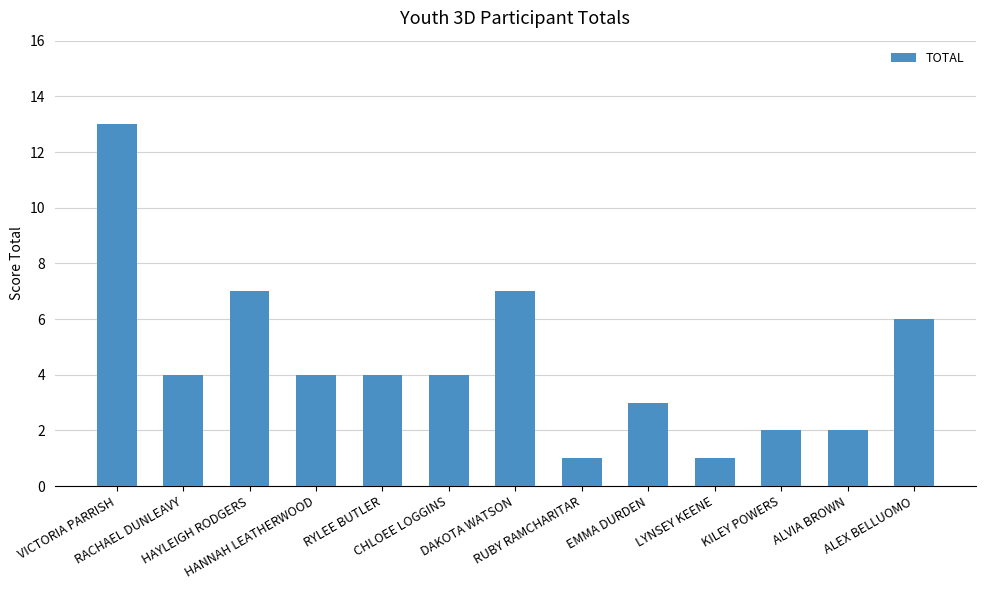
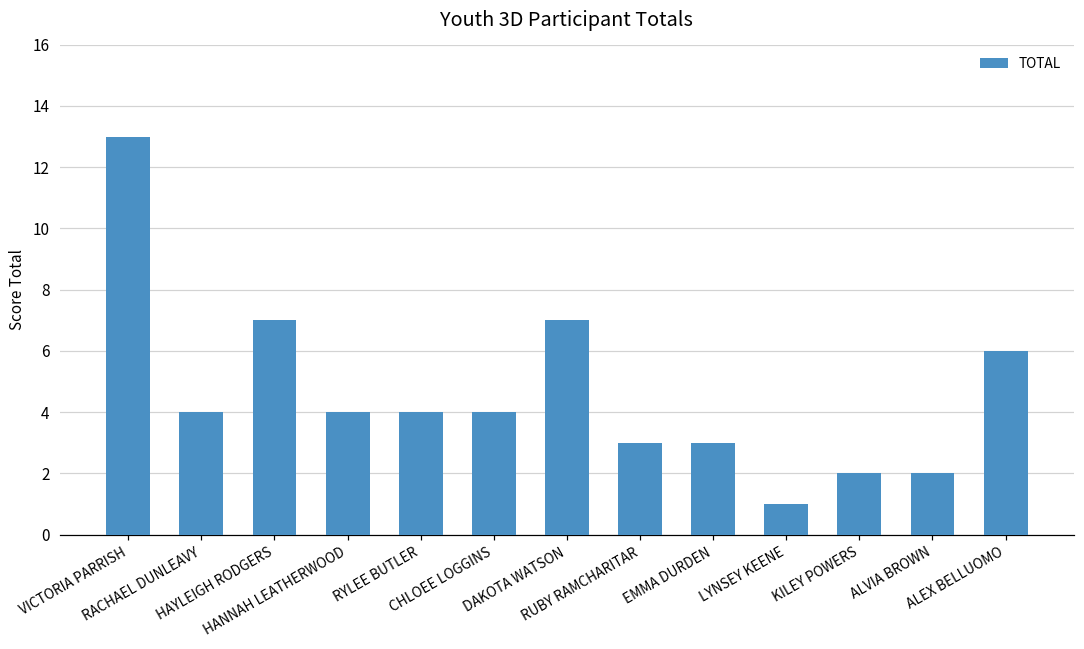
  {
    "VICTORIA PARRISH": 13,
    "RACHAEL DUNLEAVY": 4,
    "HAYLEIGH RODGERS": 7,
    "HANNAH LEATHERWOOD": 4,
    "RYLEE BUTLER": 4,
    "CHLOEE LOGGINS": 4,
    "DAKOTA WATSON": 7,
-   "RUBY RAMCHARITAR": 1,
+   "RUBY RAMCHARITAR": 3,
    "EMMA DURDEN": 3,
    "LYNSEY KEENE": 1,
    "KILEY POWERS": 2,
    "ALVIA BROWN": 2,
    "ALEX BELLUOMO": 6
  }
